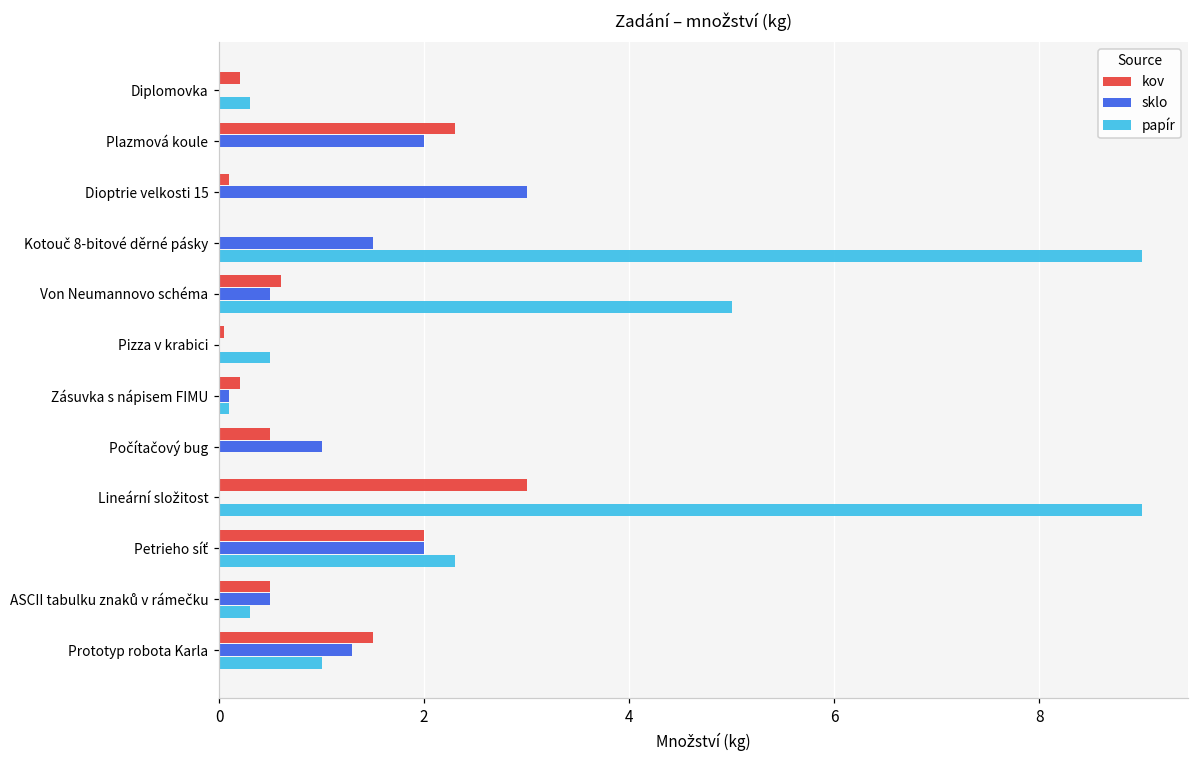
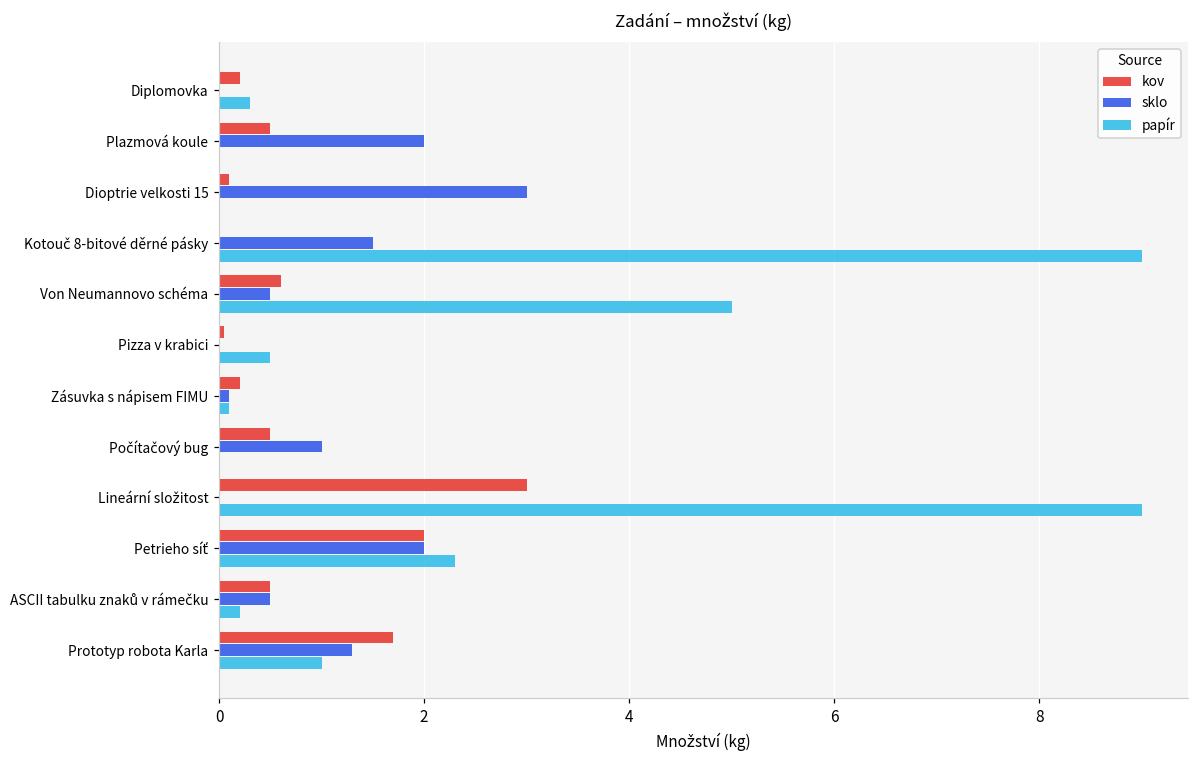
  {
    "kov": {
      "Diplomovka": 0.2,
-     "Plazmová koule": 2.3,
+     "Plazmová koule": 0.5,
      "Dioptrie velkosti 15": 0.1,
      "Kotouč 8-bitové děrné pásky": 0.0,
      "Von Neumannovo schéma": 0.6,
      "Pizza v krabici": 0.1,
      "Zásuvka s nápisem FIMU": 0.2,
      "Počítačový bug": 0.5,
      "Lineární složitost": 3.0,
      "Petrieho síť": 2.0,
      "ASCII tabulku znaků v rámečku": 0.5,
-     "Prototyp robota Karla": 1.5
+     "Prototyp robota Karla": 1.7
    },
    "sklo": {
      "Diplomovka": 0.0,
      "Plazmová koule": 2.0,
      "Dioptrie velkosti 15": 3.0,
      "Kotouč 8-bitové děrné pásky": 1.5,
      "Von Neumannovo schéma": 0.5,
      "Pizza v krabici": 0.0,
      "Zásuvka s nápisem FIMU": 0.1,
      "Počítačový bug": 1.0,
      "Lineární složitost": 0.0,
      "Petrieho síť": 2.0,
      "ASCII tabulku znaků v rámečku": 0.5,
      "Prototyp robota Karla": 1.3
    },
    "papír": {
      "Diplomovka": 0.3,
      "Plazmová koule": 0.0,
      "Dioptrie velkosti 15": 0.0,
      "Kotouč 8-bitové děrné pásky": 9.0,
      "Von Neumannovo schéma": 5.0,
      "Pizza v krabici": 0.5,
      "Zásuvka s nápisem FIMU": 0.1,
      "Počítačový bug": 0.0,
      "Lineární složitost": 9.0,
      "Petrieho síť": 2.3,
-     "ASCII tabulku znaků v rámečku": 0.3,
+     "ASCII tabulku znaků v rámečku": 0.2,
      "Prototyp robota Karla": 1.0
    }
  }
